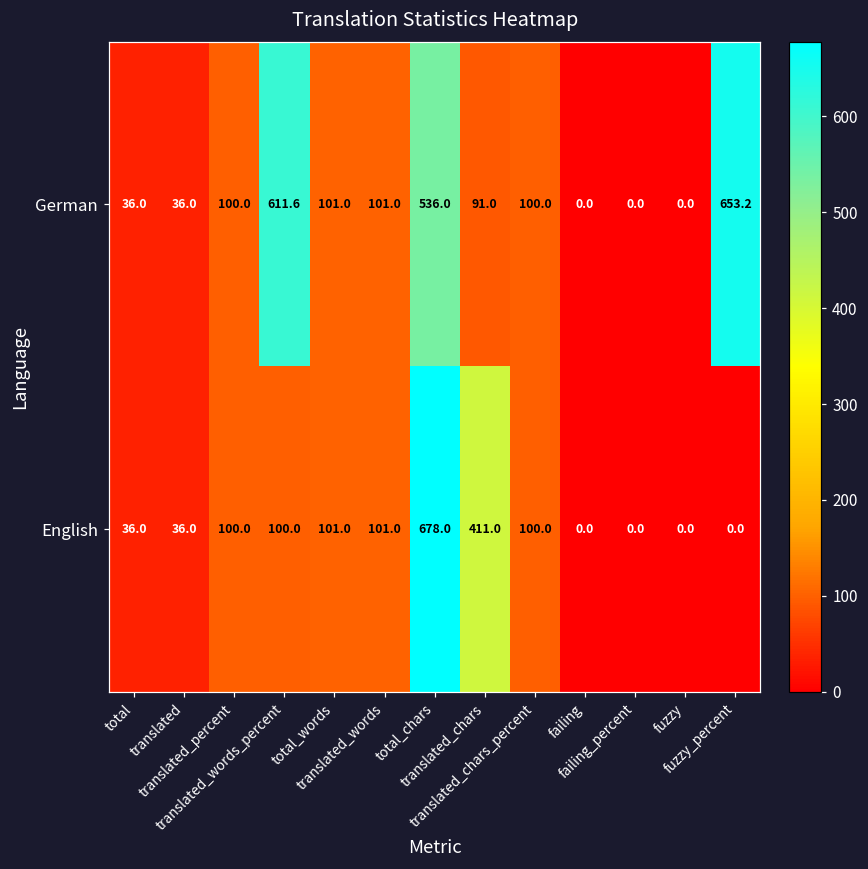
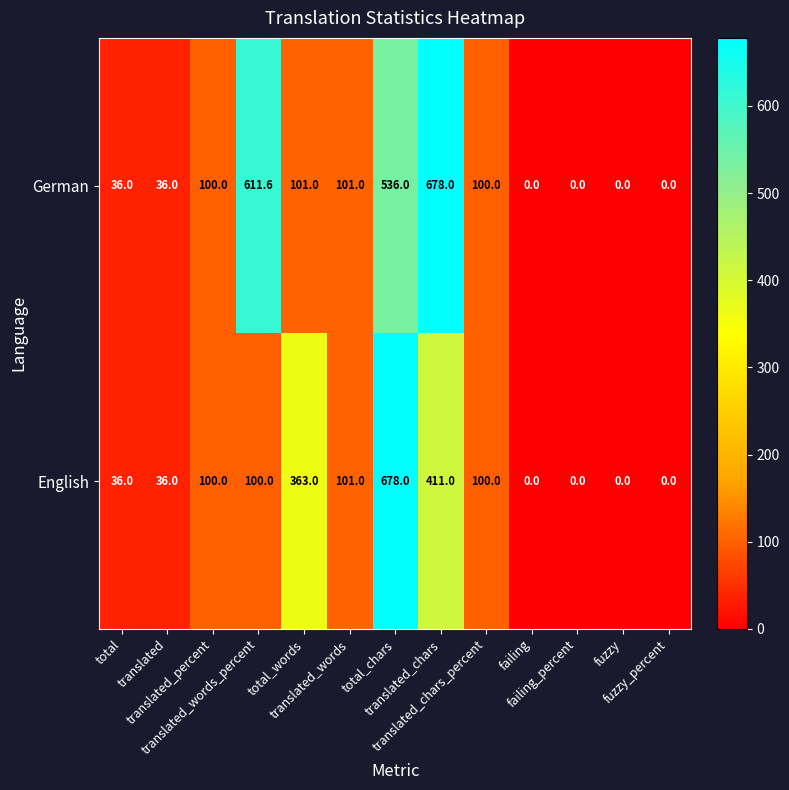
  {
    "German": {
      "total": 36.0,
      "translated": 36.0,
      "translated_percent": 100.0,
      "translated_words_percent": 611.6,
      "total_words": 101.0,
      "translated_words": 101.0,
      "total_chars": 536.0,
-     "translated_chars": 91.0,
+     "translated_chars": 678.0,
      "translated_chars_percent": 100.0,
      "failing": 0.0,
      "failing_percent": 0.0,
      "fuzzy": 0.0,
-     "fuzzy_percent": 653.2
+     "fuzzy_percent": 0.0
    },
    "English": {
      "total": 36.0,
      "translated": 36.0,
      "translated_percent": 100.0,
      "translated_words_percent": 100.0,
-     "total_words": 101.0,
+     "total_words": 363.0,
      "translated_words": 101.0,
      "total_chars": 678.0,
      "translated_chars": 411.0,
      "translated_chars_percent": 100.0,
      "failing": 0.0,
      "failing_percent": 0.0,
      "fuzzy": 0.0,
      "fuzzy_percent": 0.0
    }
  }
